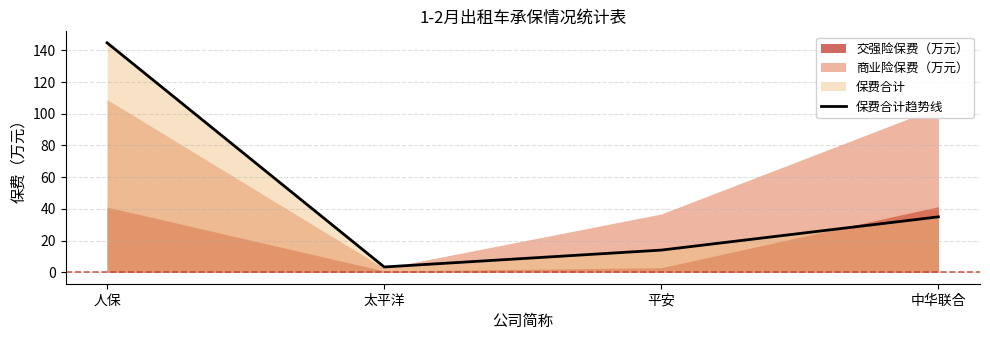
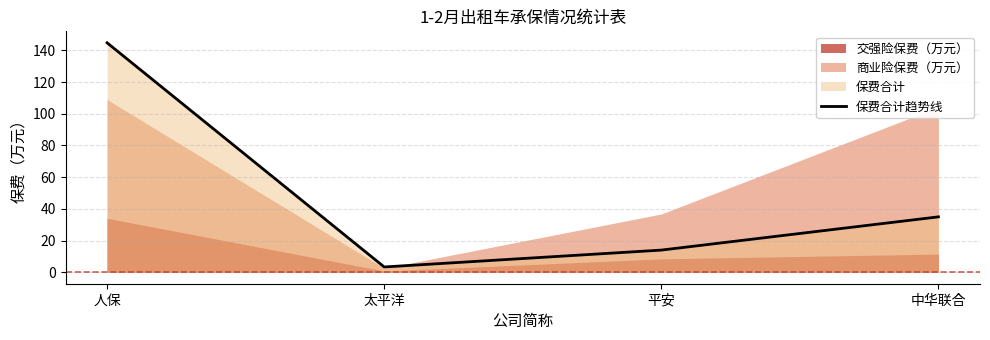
  {
    "交强险保费（万元）": {
-     "人保": 41,
-     "平安": 3,
-     "中华联合": 41
+     "人保": 34,
+     "平安": 8,
+     "中华联合": 11
    },
    "商业险保费（万元）": {
      "人保": 109,
      "平安": 37
    },
    "保费合计": {
      "人保": 145,
      "平安": 14,
      "中华联合": 35
    }
  }
